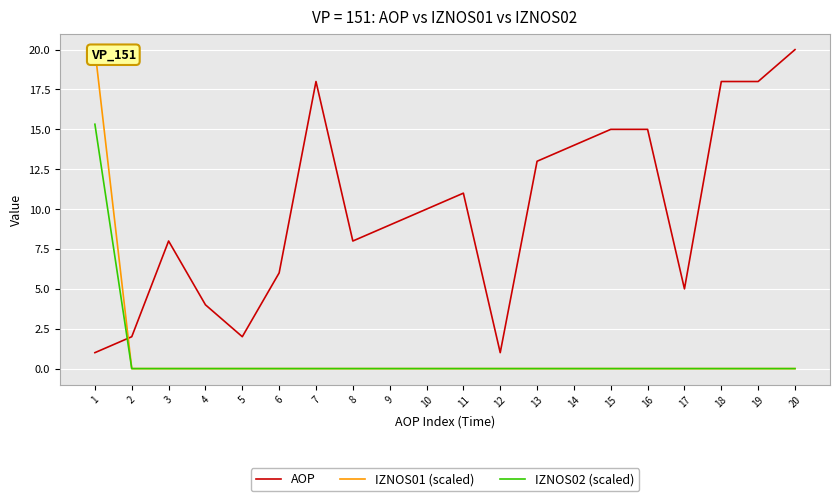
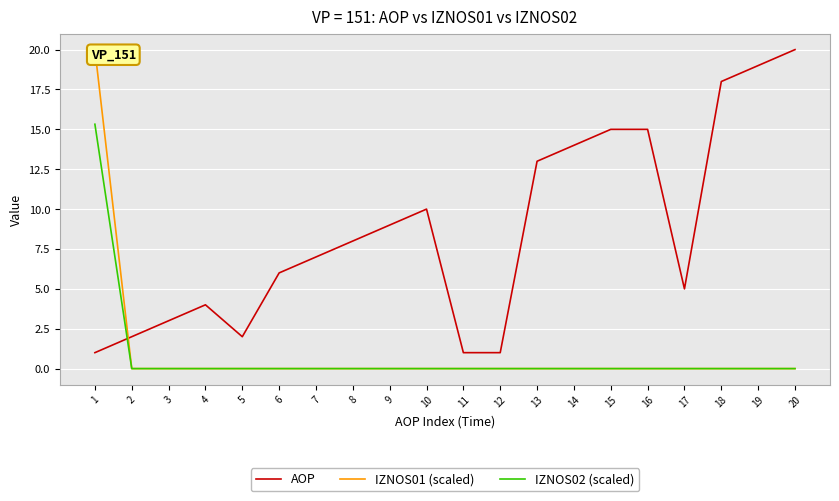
  {
    "AOP": {
      "1": 1,
      "2": 2,
-     "3": 8,
+     "3": 3,
      "4": 4,
      "5": 2,
      "6": 6,
-     "7": 18,
+     "7": 7,
      "8": 8,
      "9": 9,
      "10": 10,
-     "11": 11,
+     "11": 1,
      "12": 1,
      "13": 13,
      "14": 14,
      "15": 15,
      "16": 15,
      "17": 5,
      "18": 18,
-     "19": 18,
+     "19": 19,
      "20": 20
    },
    "IZNOS02 (scaled)": {
      "1": 15.3
    }
  }
